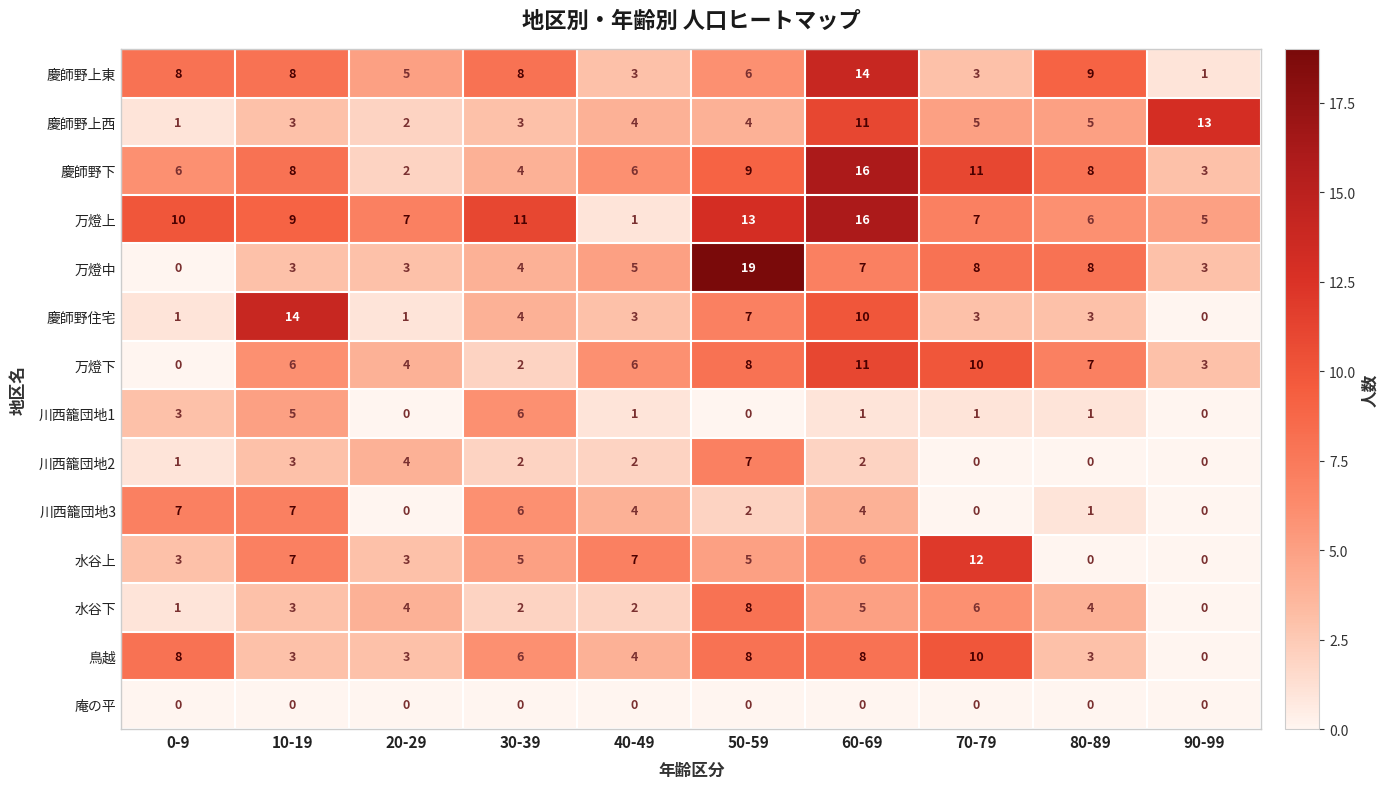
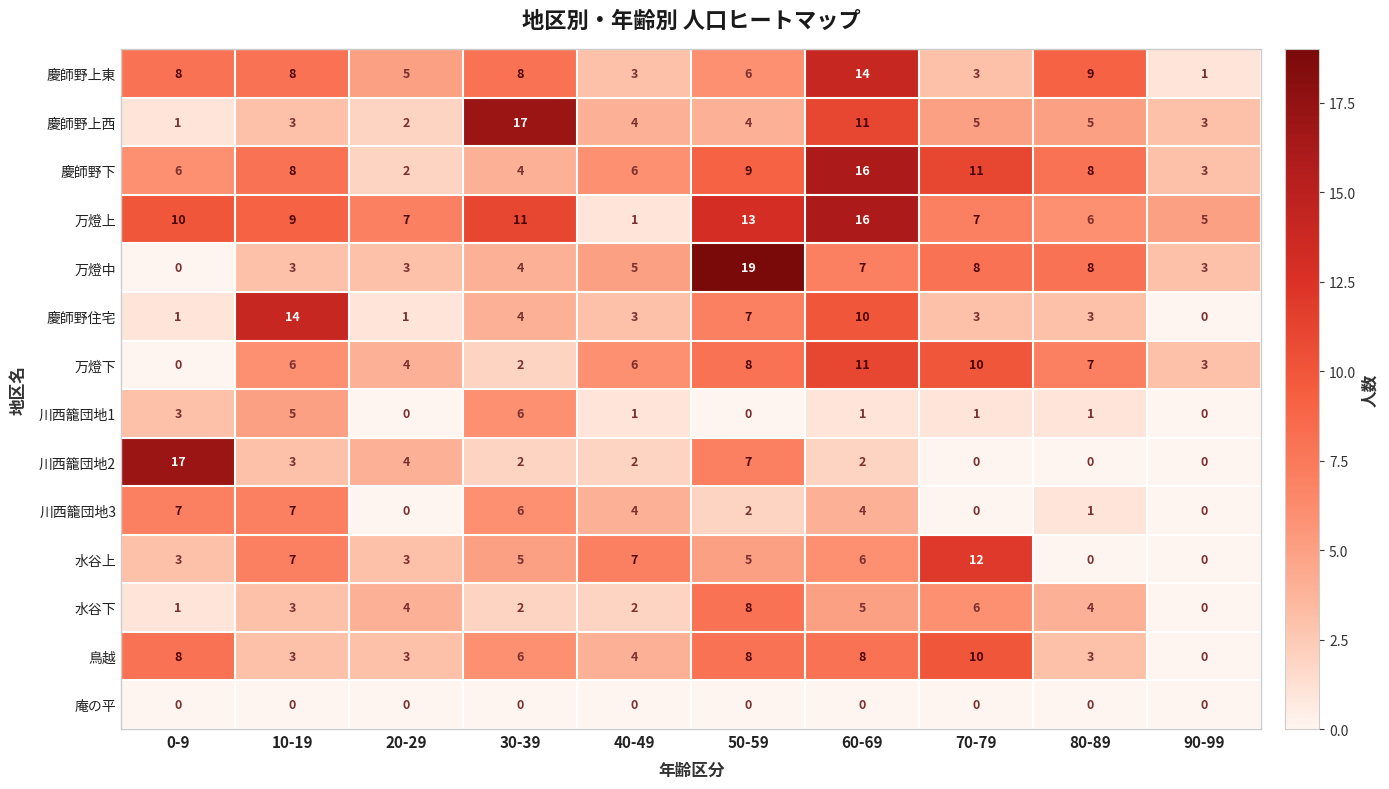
  {
    "慶師野上東": {
      "0-9": 8,
      "10-19": 8,
      "20-29": 5,
      "30-39": 8,
      "40-49": 3,
      "50-59": 6,
      "60-69": 14,
      "70-79": 3,
      "80-89": 9,
      "90-99": 1
    },
    "慶師野上西": {
      "0-9": 1,
      "10-19": 3,
      "20-29": 2,
-     "30-39": 3,
+     "30-39": 17,
      "40-49": 4,
      "50-59": 4,
      "60-69": 11,
      "70-79": 5,
      "80-89": 5,
-     "90-99": 13
+     "90-99": 3
    },
    "慶師野下": {
      "0-9": 6,
      "10-19": 8,
      "20-29": 2,
      "30-39": 4,
      "40-49": 6,
      "50-59": 9,
      "60-69": 16,
      "70-79": 11,
      "80-89": 8,
      "90-99": 3
    },
    "万燈上": {
      "0-9": 10,
      "10-19": 9,
      "20-29": 7,
      "30-39": 11,
      "40-49": 1,
      "50-59": 13,
      "60-69": 16,
      "70-79": 7,
      "80-89": 6,
      "90-99": 5
    },
    "万燈中": {
      "0-9": 0,
      "10-19": 3,
      "20-29": 3,
      "30-39": 4,
      "40-49": 5,
      "50-59": 19,
      "60-69": 7,
      "70-79": 8,
      "80-89": 8,
      "90-99": 3
    },
    "慶師野住宅": {
      "0-9": 1,
      "10-19": 14,
      "20-29": 1,
      "30-39": 4,
      "40-49": 3,
      "50-59": 7,
      "60-69": 10,
      "70-79": 3,
      "80-89": 3,
      "90-99": 0
    },
    "万燈下": {
      "0-9": 0,
      "10-19": 6,
      "20-29": 4,
      "30-39": 2,
      "40-49": 6,
      "50-59": 8,
      "60-69": 11,
      "70-79": 10,
      "80-89": 7,
      "90-99": 3
    },
    "川西籠団地1": {
      "0-9": 3,
      "10-19": 5,
      "20-29": 0,
      "30-39": 6,
      "40-49": 1,
      "50-59": 0,
      "60-69": 1,
      "70-79": 1,
      "80-89": 1,
      "90-99": 0
    },
    "川西籠団地2": {
-     "0-9": 1,
+     "0-9": 17,
      "10-19": 3,
      "20-29": 4,
      "30-39": 2,
      "40-49": 2,
      "50-59": 7,
      "60-69": 2,
      "70-79": 0,
      "80-89": 0,
      "90-99": 0
    },
    "川西籠団地3": {
      "0-9": 7,
      "10-19": 7,
      "20-29": 0,
      "30-39": 6,
      "40-49": 4,
      "50-59": 2,
      "60-69": 4,
      "70-79": 0,
      "80-89": 1,
      "90-99": 0
    },
    "水谷上": {
      "0-9": 3,
      "10-19": 7,
      "20-29": 3,
      "30-39": 5,
      "40-49": 7,
      "50-59": 5,
      "60-69": 6,
      "70-79": 12,
      "80-89": 0,
      "90-99": 0
    },
    "水谷下": {
      "0-9": 1,
      "10-19": 3,
      "20-29": 4,
      "30-39": 2,
      "40-49": 2,
      "50-59": 8,
      "60-69": 5,
      "70-79": 6,
      "80-89": 4,
      "90-99": 0
    },
    "鳥越": {
      "0-9": 8,
      "10-19": 3,
      "20-29": 3,
      "30-39": 6,
      "40-49": 4,
      "50-59": 8,
      "60-69": 8,
      "70-79": 10,
      "80-89": 3,
      "90-99": 0
    },
    "庵の平": {
      "0-9": 0,
      "10-19": 0,
      "20-29": 0,
      "30-39": 0,
      "40-49": 0,
      "50-59": 0,
      "60-69": 0,
      "70-79": 0,
      "80-89": 0,
      "90-99": 0
    }
  }
